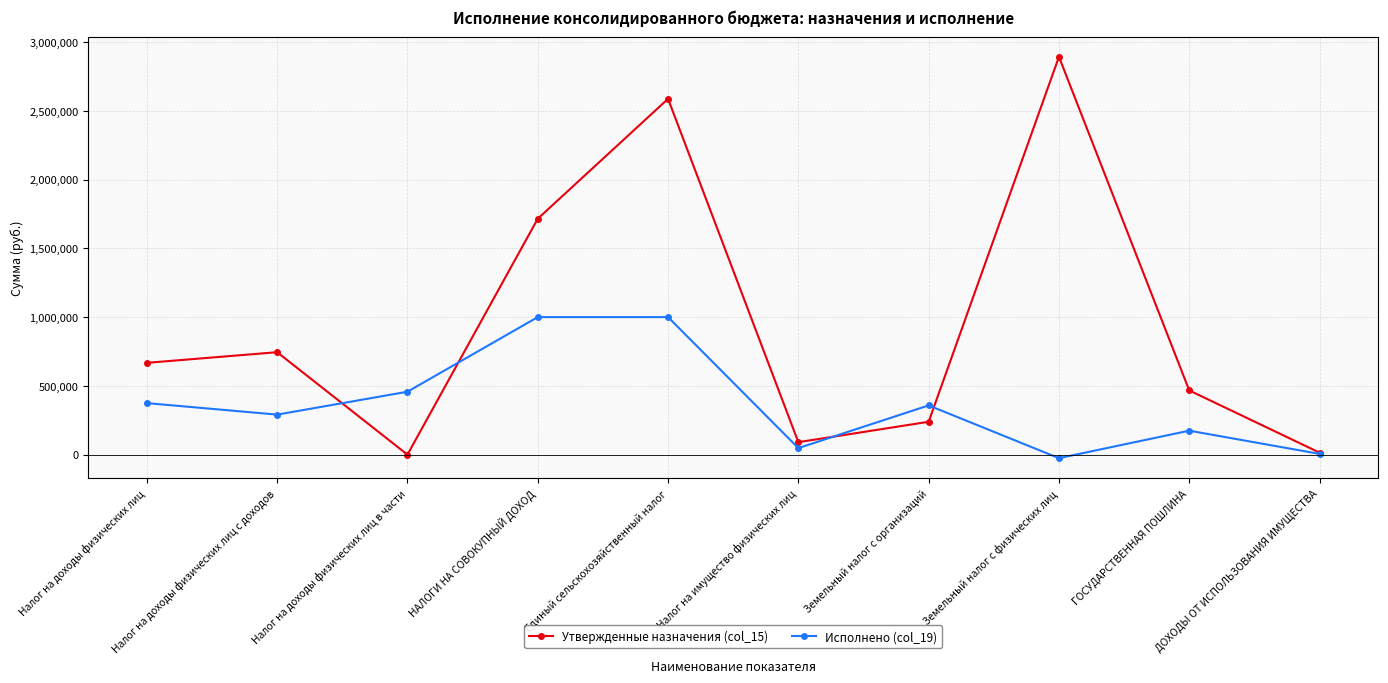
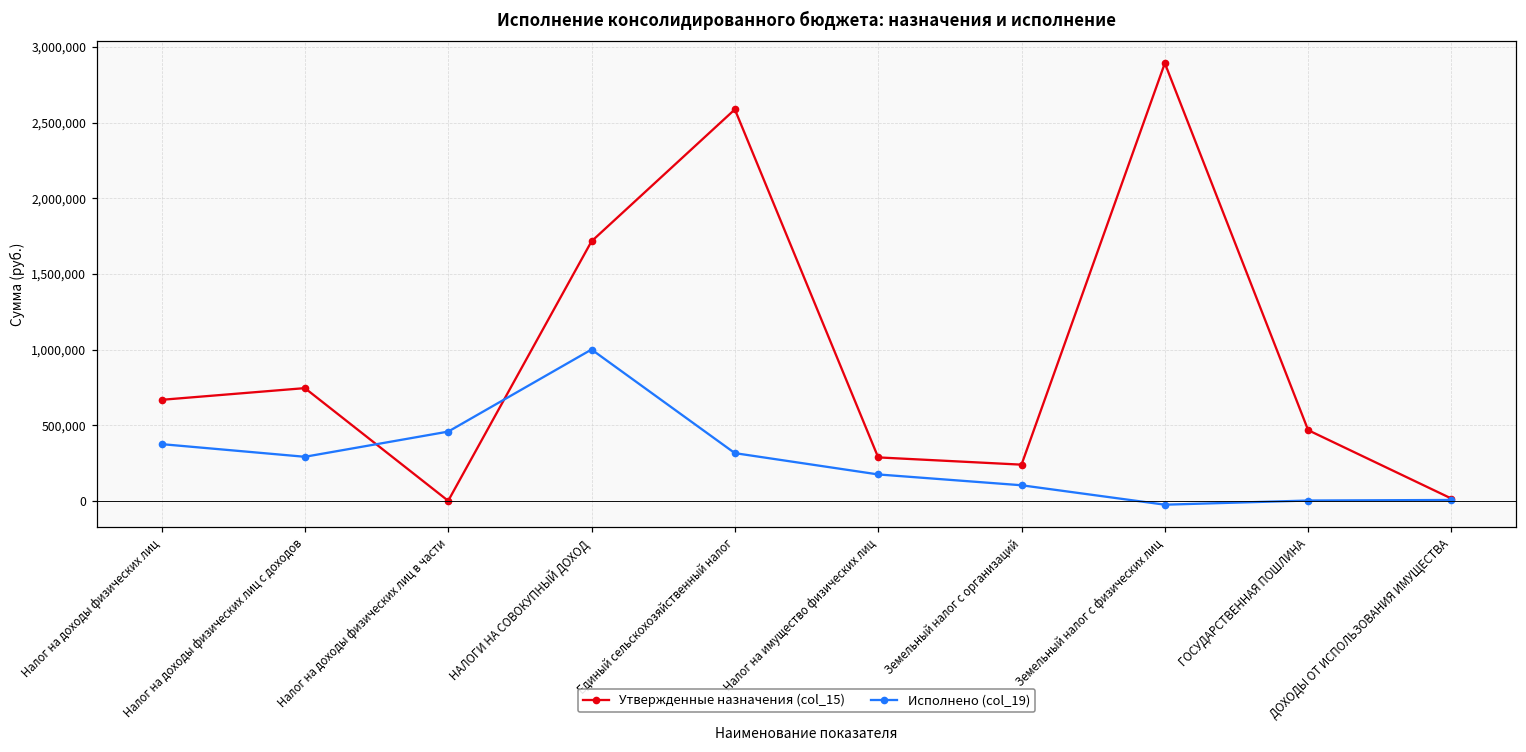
  {
    "Утвержденные назначения (col_15)": {
      "Налог на доходы физических лиц": "670,000",
      "Налог на доходы физических лиц с доходов": "750,000",
      "Налог на доходы физических лиц в части": "0",
      "НАЛОГИ НА СОВОКУПНЫЙ ДОХОД": "1,720,000",
      "Единый сельскохозяйственный налог": "2,590,000",
-     "Налог на имущество физических лиц": "90,000",
+     "Налог на имущество физических лиц": "290,000",
      "Земельный налог с организаций": "240,000",
      "Земельный налог с физических лиц": "2,890,000",
      "ГОСУДАРСТВЕННАЯ ПОШЛИНА": "470,000"
    },
    "Исполнено (col_19)": {
      "Налог на доходы физических лиц": "370,000",
      "Налог на доходы физических лиц с доходов": "290,000",
      "Налог на доходы физических лиц в части": "460,000",
      "НАЛОГИ НА СОВОКУПНЫЙ ДОХОД": "1,000,000",
-     "Единый сельскохозяйственный налог": "1,000,000",
-     "Налог на имущество физических лиц": "50,000",
-     "Земельный налог с организаций": "360,000",
+     "Единый сельскохозяйственный налог": "320,000",
+     "Налог на имущество физических лиц": "170,000",
+     "Земельный налог с организаций": "100,000",
      "Земельный налог с физических лиц": "-30,000",
-     "ГОСУДАРСТВЕННАЯ ПОШЛИНА": "170,000"
+     "ГОСУДАРСТВЕННАЯ ПОШЛИНА": "0"
    }
  }
